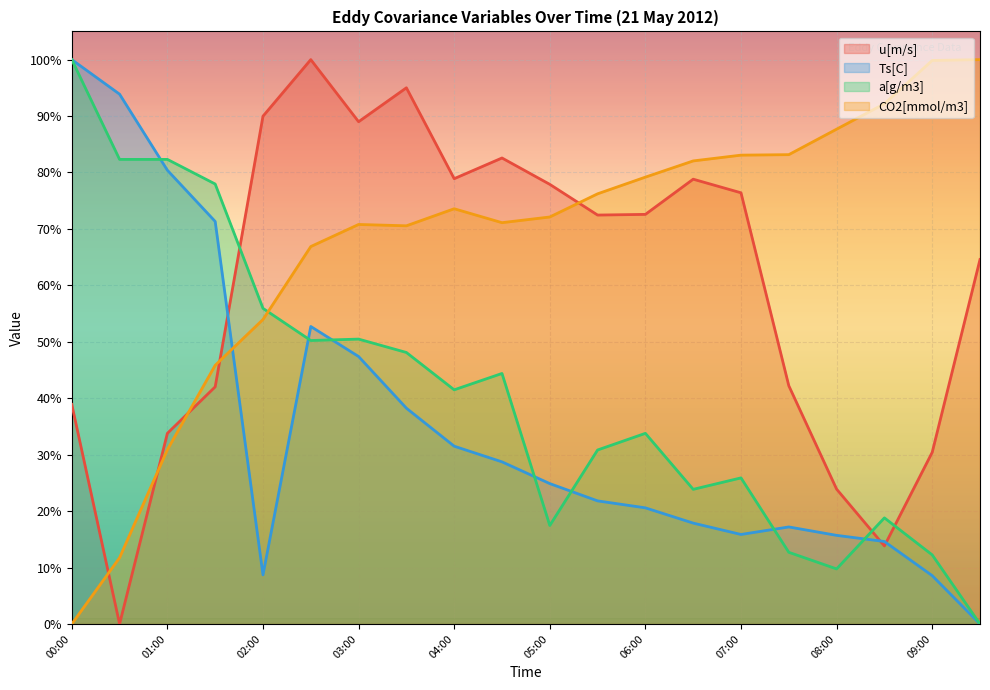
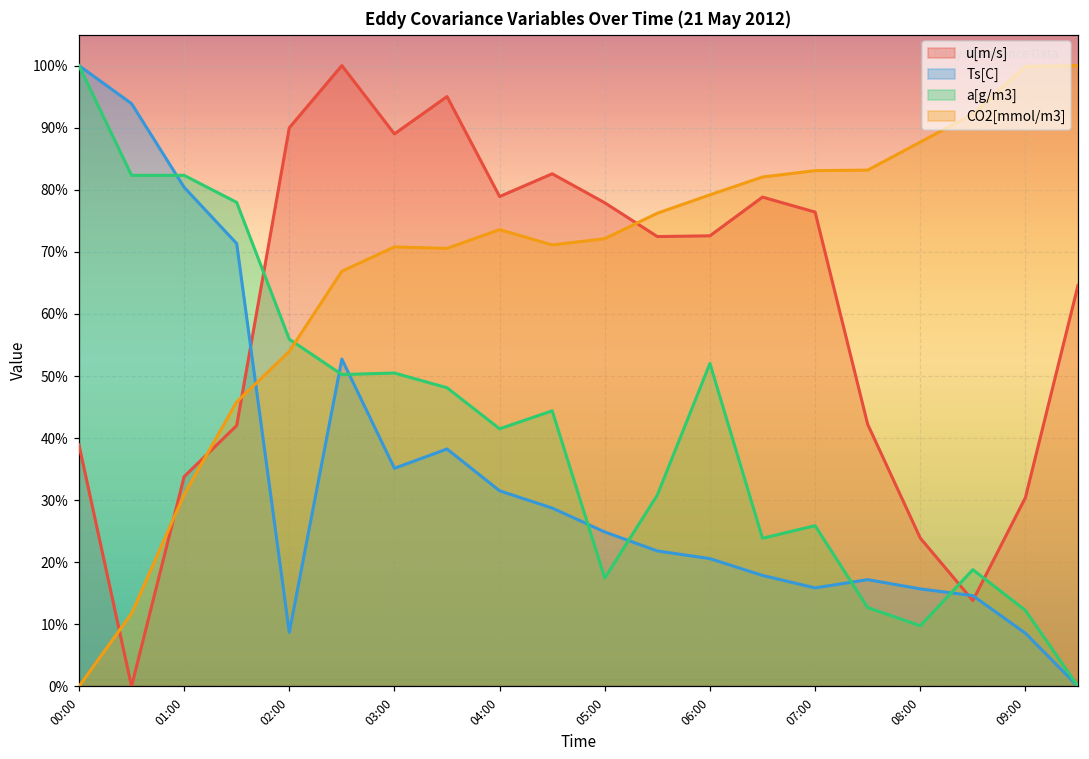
  {
    "Ts[C]": {
      "01:00": "80%",
      "02:00": "9%",
-     "03:00": "47%",
+     "03:00": "35%",
      "04:00": "32%",
      "05:00": "25%",
      "06:00": "21%",
      "07:00": "16%",
      "08:00": "16%",
      "09:00": "9%"
    },
    "a[g/m3]": {
      "01:00": "82%",
      "02:00": "56%",
      "03:00": "50%",
      "04:00": "41%",
      "05:00": "17%",
-     "06:00": "34%",
+     "06:00": "52%",
      "07:00": "26%",
      "08:00": "10%",
      "09:00": "12%"
    }
  }
